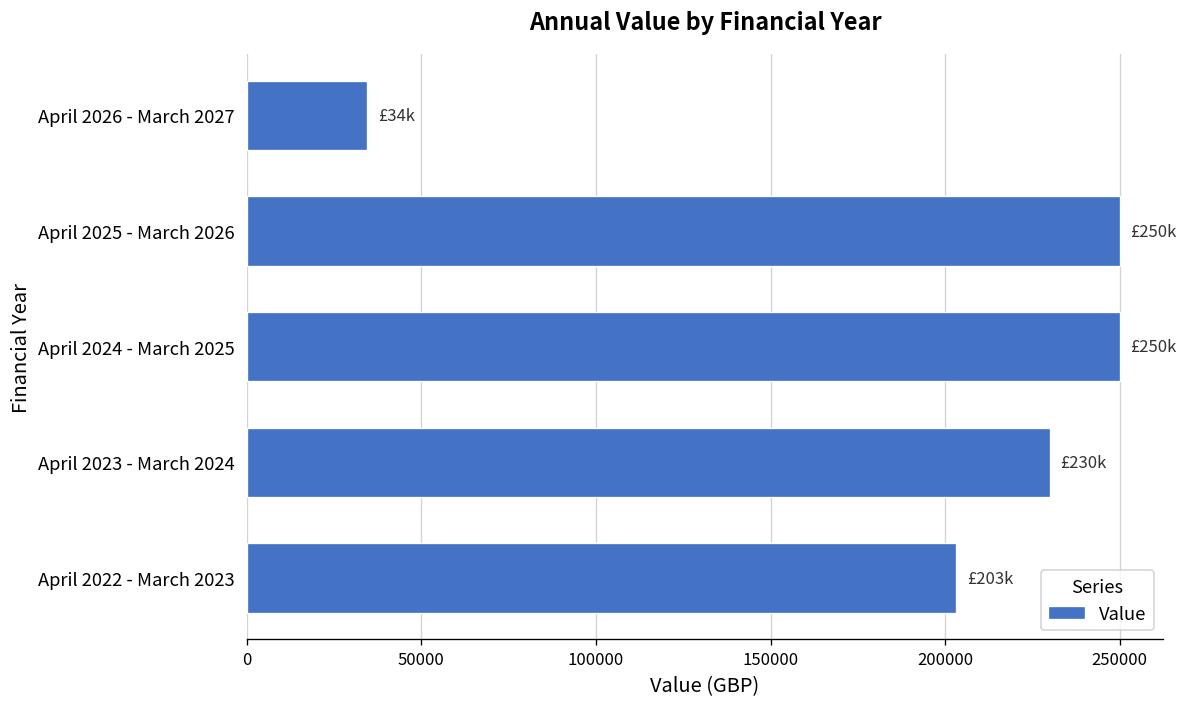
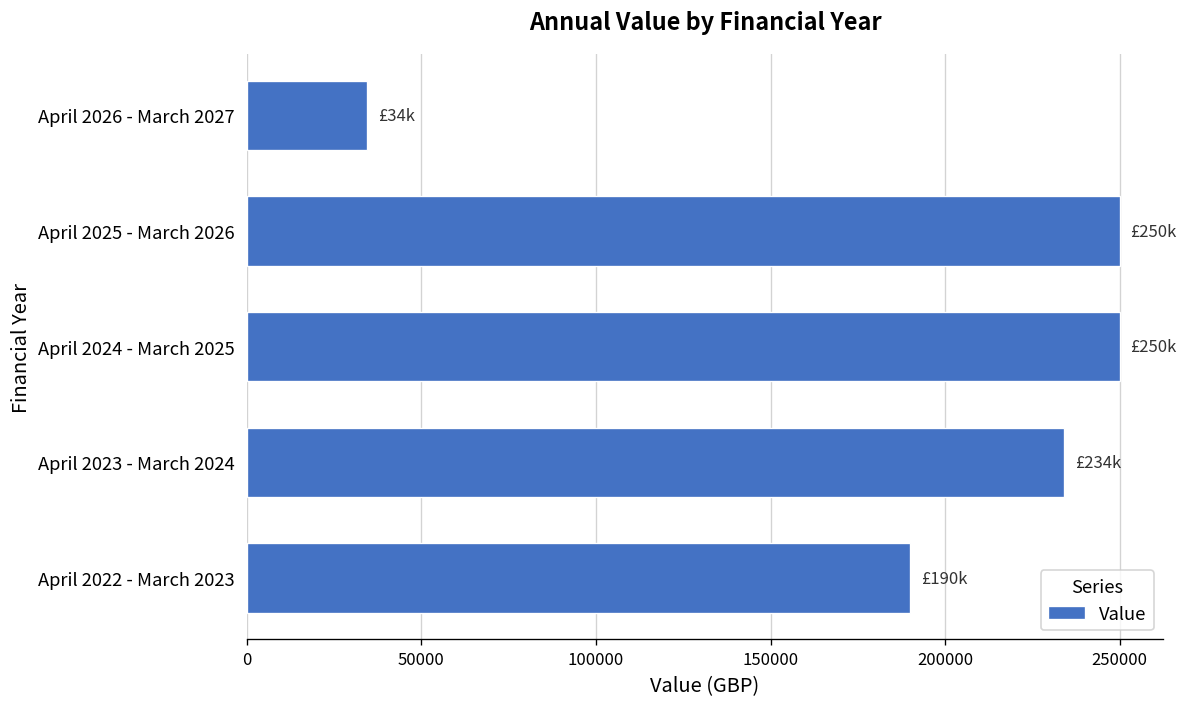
  {
    "April 2026 - March 2027": "£34k",
    "April 2025 - March 2026": "£250k",
    "April 2024 - March 2025": "£250k",
-   "April 2023 - March 2024": "£230k",
-   "April 2022 - March 2023": "£203k"
+   "April 2023 - March 2024": "£234k",
+   "April 2022 - March 2023": "£190k"
  }
